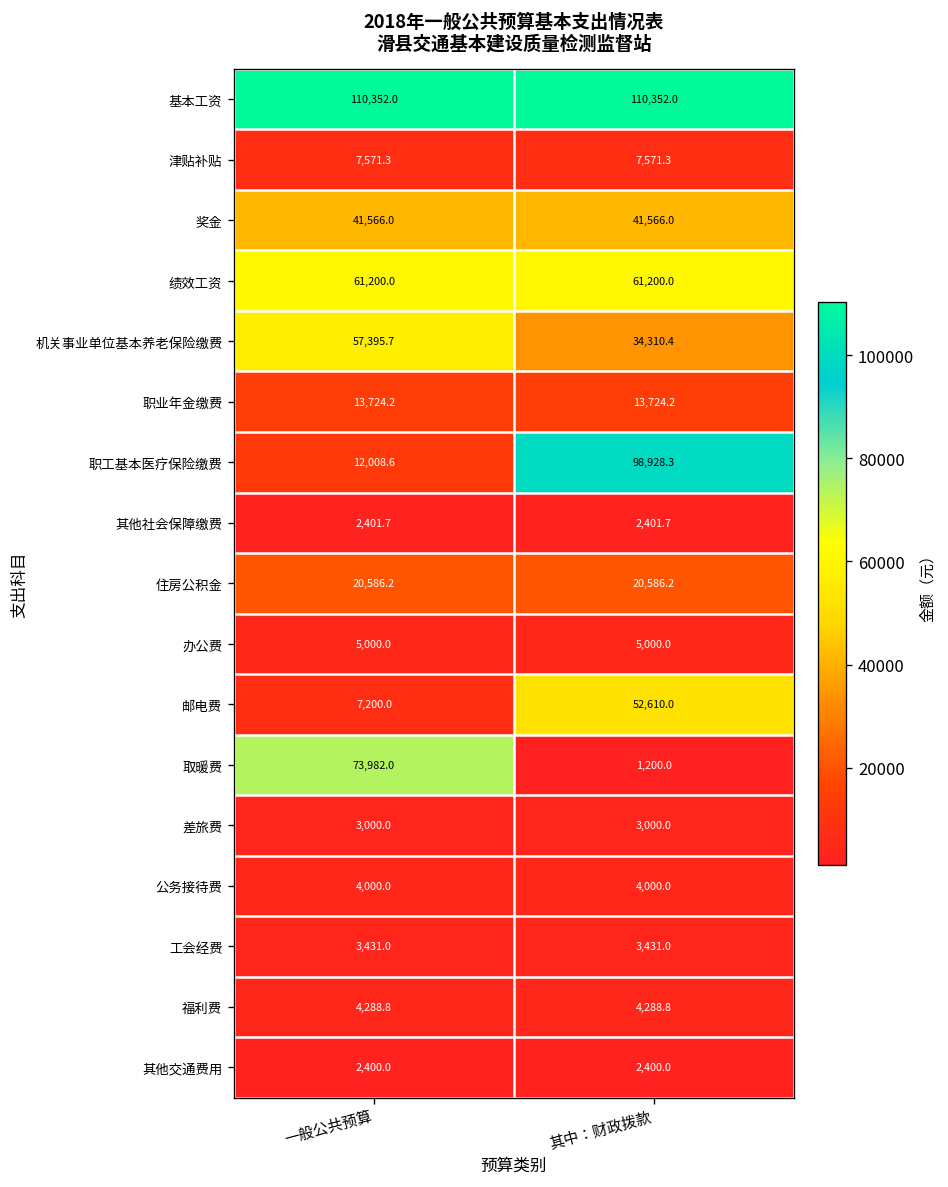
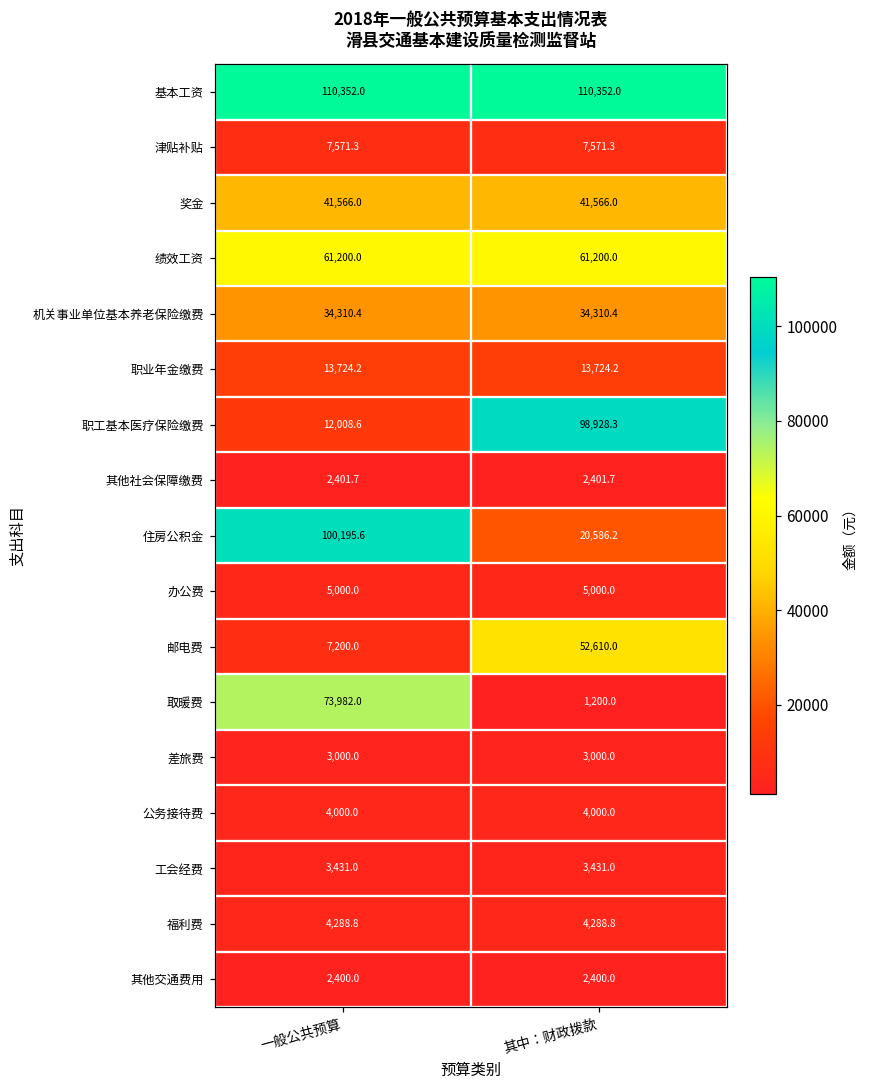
  {
    "基本工资": {
      "一般公共预算": "110,352.0",
      "其中：财政拨款": "110,352.0"
    },
    "津贴补贴": {
      "一般公共预算": "7,571.3",
      "其中：财政拨款": "7,571.3"
    },
    "奖金": {
      "一般公共预算": "41,566.0",
      "其中：财政拨款": "41,566.0"
    },
    "绩效工资": {
      "一般公共预算": "61,200.0",
      "其中：财政拨款": "61,200.0"
    },
    "机关事业单位基本养老保险缴费": {
-     "一般公共预算": "57,395.7",
+     "一般公共预算": "34,310.4",
      "其中：财政拨款": "34,310.4"
    },
    "职业年金缴费": {
      "一般公共预算": "13,724.2",
      "其中：财政拨款": "13,724.2"
    },
    "职工基本医疗保险缴费": {
      "一般公共预算": "12,008.6",
      "其中：财政拨款": "98,928.3"
    },
    "其他社会保障缴费": {
      "一般公共预算": "2,401.7",
      "其中：财政拨款": "2,401.7"
    },
    "住房公积金": {
-     "一般公共预算": "20,586.2",
+     "一般公共预算": "100,195.6",
      "其中：财政拨款": "20,586.2"
    },
    "办公费": {
      "一般公共预算": "5,000.0",
      "其中：财政拨款": "5,000.0"
    },
    "邮电费": {
      "一般公共预算": "7,200.0",
      "其中：财政拨款": "52,610.0"
    },
    "取暖费": {
      "一般公共预算": "73,982.0",
      "其中：财政拨款": "1,200.0"
    },
    "差旅费": {
      "一般公共预算": "3,000.0",
      "其中：财政拨款": "3,000.0"
    },
    "公务接待费": {
      "一般公共预算": "4,000.0",
      "其中：财政拨款": "4,000.0"
    },
    "工会经费": {
      "一般公共预算": "3,431.0",
      "其中：财政拨款": "3,431.0"
    },
    "福利费": {
      "一般公共预算": "4,288.8",
      "其中：财政拨款": "4,288.8"
    },
    "其他交通费用": {
      "一般公共预算": "2,400.0",
      "其中：财政拨款": "2,400.0"
    }
  }
